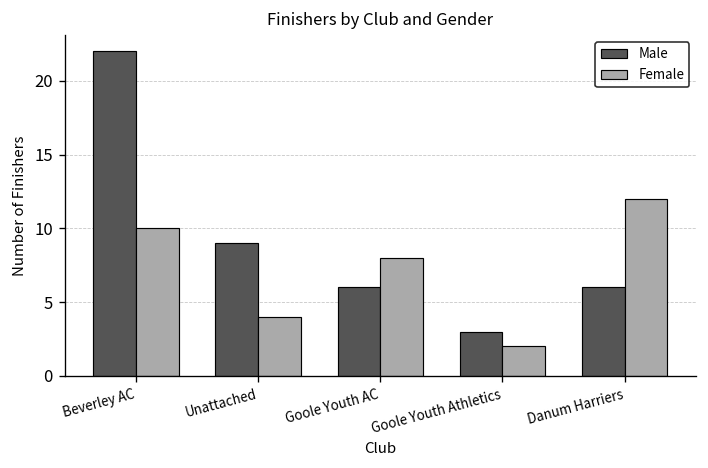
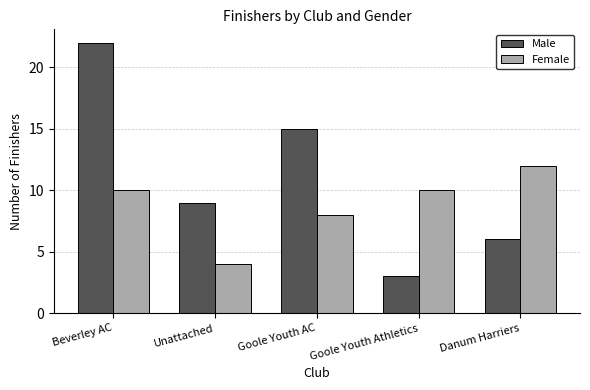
  {
    "Male": {
      "Beverley AC": 22,
      "Unattached": 9,
-     "Goole Youth AC": 6,
+     "Goole Youth AC": 15,
      "Goole Youth Athletics": 3,
      "Danum Harriers": 6
    },
    "Female": {
      "Beverley AC": 10,
      "Unattached": 4,
      "Goole Youth AC": 8,
-     "Goole Youth Athletics": 2,
+     "Goole Youth Athletics": 10,
      "Danum Harriers": 12
    }
  }
